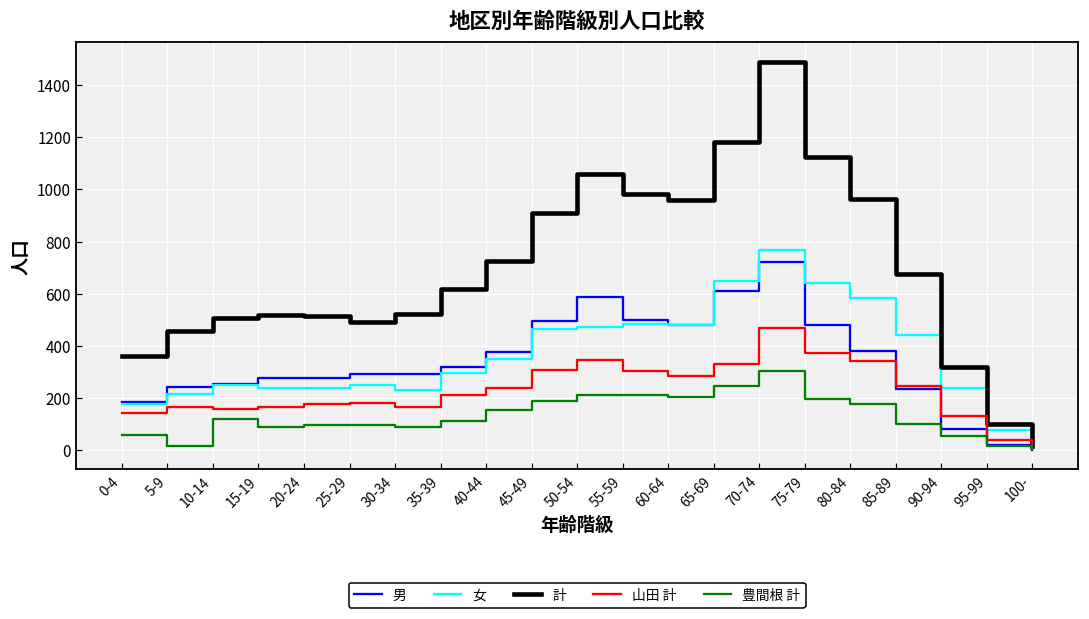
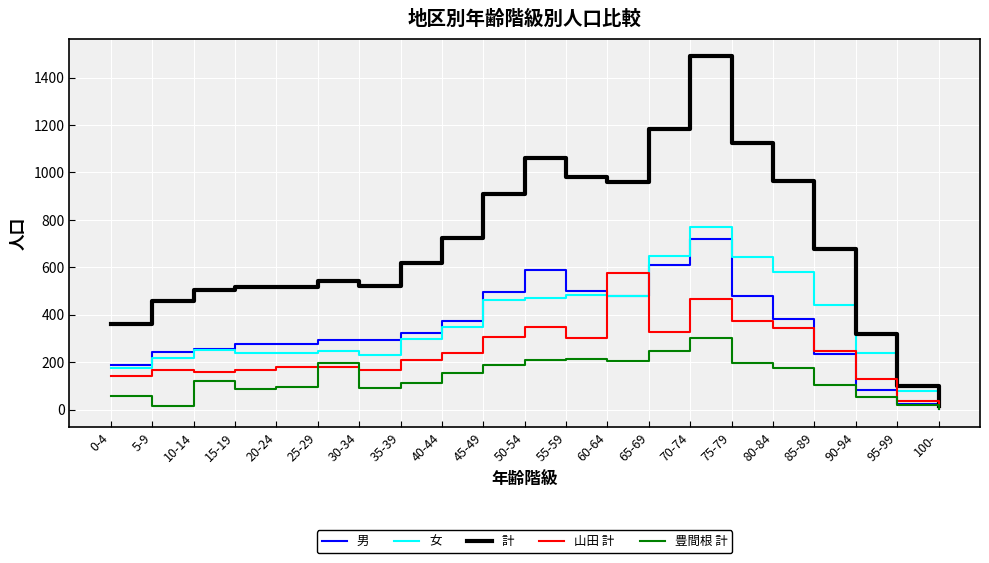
  {
    "男": {
      "5-9": 240,
      "15-19": 280,
      "20-24": 280,
      "25-29": 290,
      "30-34": 290,
      "35-39": 320,
      "40-44": 380,
      "45-49": 500,
      "50-54": 590,
      "55-59": 500,
      "65-69": 610,
      "70-74": 720,
      "75-79": 480,
      "80-84": 380,
      "85-89": 230,
      "90-94": 80
    },
    "女": {
      "5-9": 220,
      "15-19": 240,
      "20-24": 240,
      "25-29": 250,
      "30-34": 230,
      "35-39": 300,
      "40-44": 350,
      "45-49": 460,
      "50-54": 470,
      "55-59": 480,
      "65-69": 650,
      "70-74": 770,
      "75-79": 640,
      "80-84": 580,
      "85-89": 440,
      "90-94": 240,
      "95-99": 80
    },
    "計": {
      "0-4": 360,
      "5-9": 460,
      "10-14": 510,
      "15-19": 520,
      "20-24": 520,
-     "25-29": 490,
+     "25-29": 540,
      "30-34": 520,
      "35-39": 620,
      "40-44": 730,
      "45-49": 910,
      "50-54": 1060,
      "55-59": 980,
      "60-64": 960,
      "65-69": 1180,
      "70-74": 1490,
      "75-79": 1120,
      "80-84": 960,
      "85-89": 680,
      "90-94": 320,
      "95-99": 100
    },
    "山田 計": {
      "0-4": 140,
      "5-9": 170,
      "10-14": 160,
      "15-19": 170,
      "20-24": 180,
      "25-29": 180,
      "30-34": 170,
      "35-39": 210,
      "40-44": 240,
      "45-49": 310,
      "50-54": 350,
      "55-59": 300,
-     "60-64": 280,
+     "60-64": 570,
      "65-69": 330,
      "70-74": 470,
      "75-79": 370,
      "80-84": 340,
      "85-89": 250,
      "90-94": 130,
      "95-99": 40
    },
    "豊間根 計": {
      "0-4": 60,
      "5-9": 20,
      "10-14": 120,
      "15-19": 90,
      "20-24": 100,
-     "25-29": 100,
+     "25-29": 200,
      "30-34": 90,
      "35-39": 110,
      "40-44": 160,
      "45-49": 190,
      "50-54": 210,
      "55-59": 210,
      "60-64": 210,
      "65-69": 250,
      "70-74": 300,
      "75-79": 200,
      "80-84": 180,
      "85-89": 100,
      "90-94": 50
    }
  }
